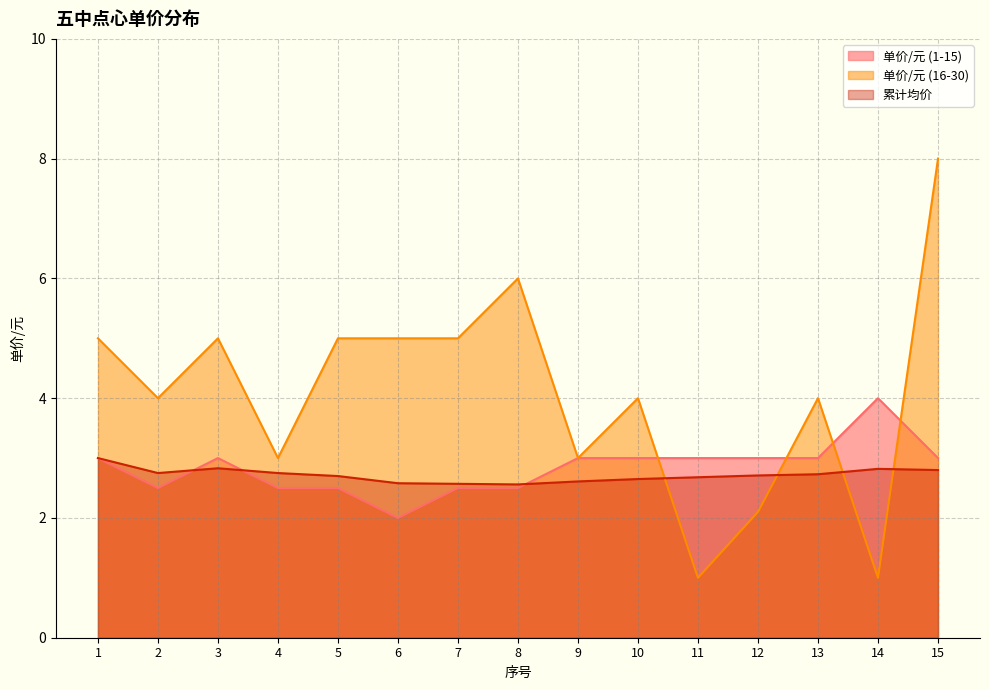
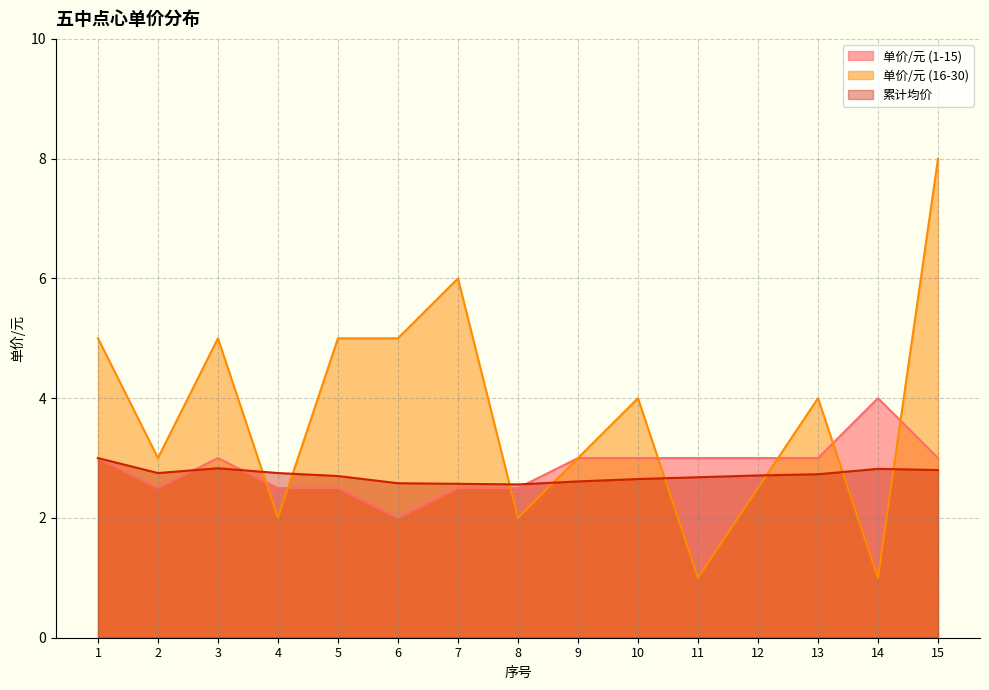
  {
    "单价/元 (16-30)": {
      "1": 5.0,
-     "2": 4,
+     "2": 3,
      "3": 5.0,
-     "4": 3,
+     "4": 2,
      "5": 5.0,
      "6": 5.0,
-     "7": 5,
-     "8": 6,
+     "7": 6,
+     "8": 2,
      "10": 4.0,
      "11": 1.0,
-     "12": 2.1,
+     "12": 2.5,
      "13": 4.0,
      "14": 1.0,
      "15": 8.0
    }
  }
